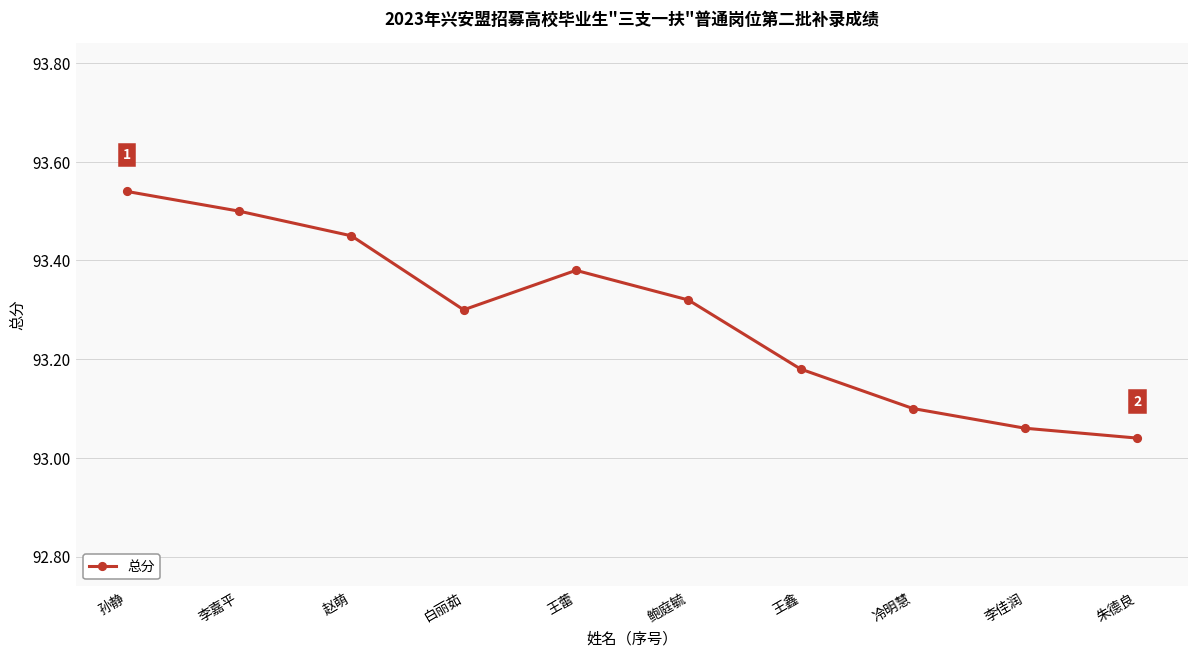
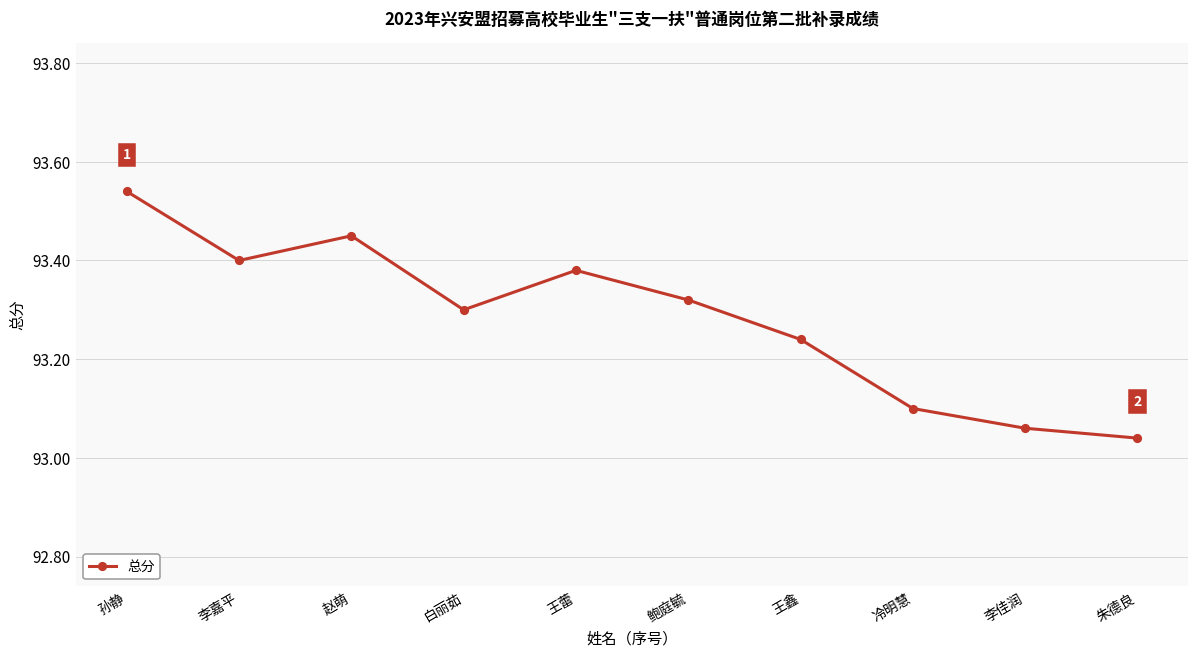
  {
    "孙静": 93.54,
-   "李嘉平": 93.5,
+   "李嘉平": 93.4,
    "赵萌": 93.45,
    "白丽茹": 93.30,
    "王蕾": 93.38,
    "鲍庭毓": 93.32,
-   "王鑫": 93.18,
+   "王鑫": 93.24,
    "冷明慧": 93.10,
    "李佳润": 93.06,
    "朱德良": 93.04
  }
